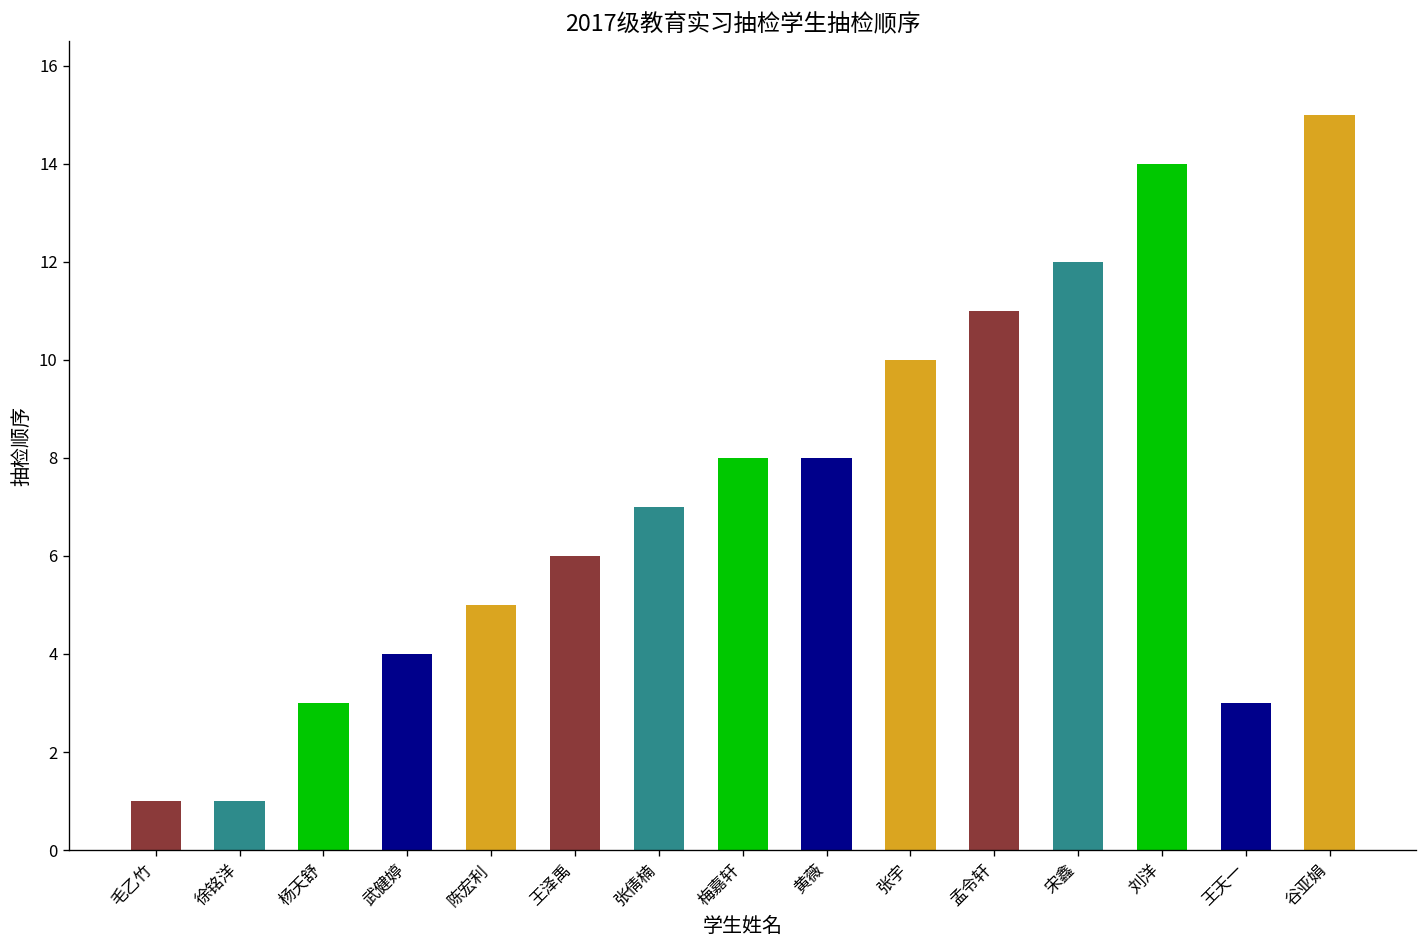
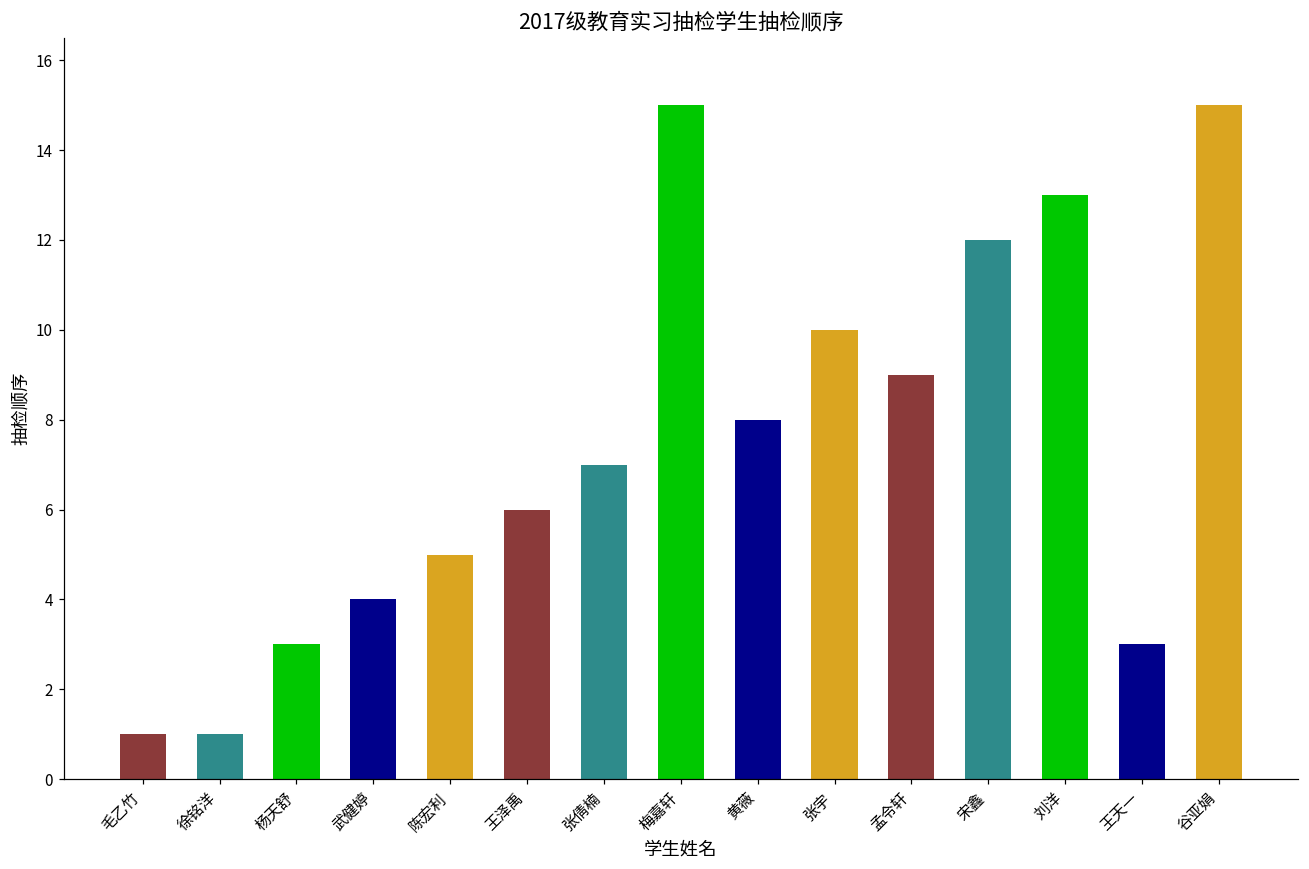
  {
    "毛乙竹": 1,
    "徐铭洋": 1,
    "杨天舒": 3,
    "武健婷": 4,
    "陈宏利": 5,
    "王泽禹": 6,
    "张倩楠": 7,
-   "梅嘉轩": 8,
+   "梅嘉轩": 15,
    "黄薇": 8,
    "张宇": 10,
-   "孟令轩": 11,
+   "孟令轩": 9,
    "宋鑫": 12,
-   "刘洋": 14,
+   "刘洋": 13,
    "王天一": 3,
    "谷亚娟": 15
  }
